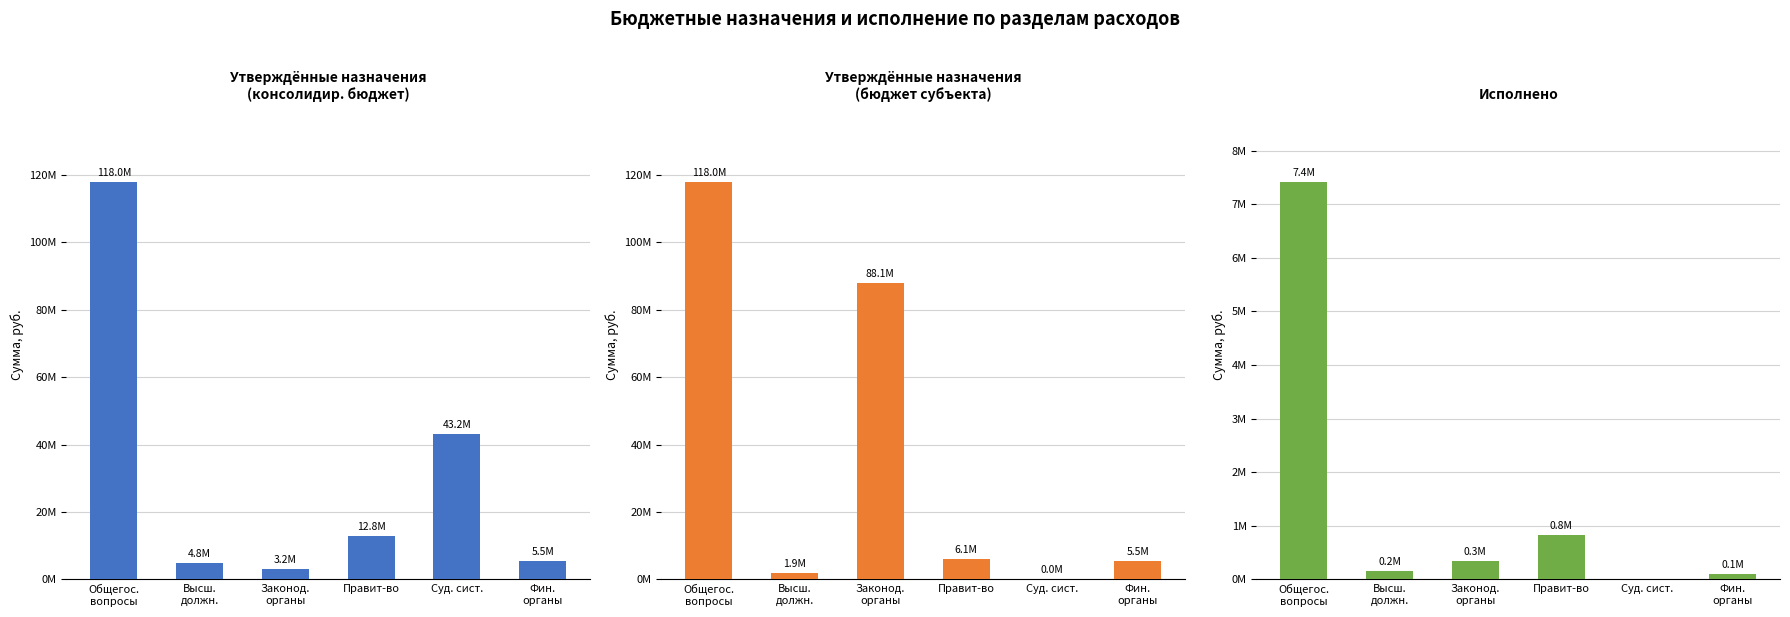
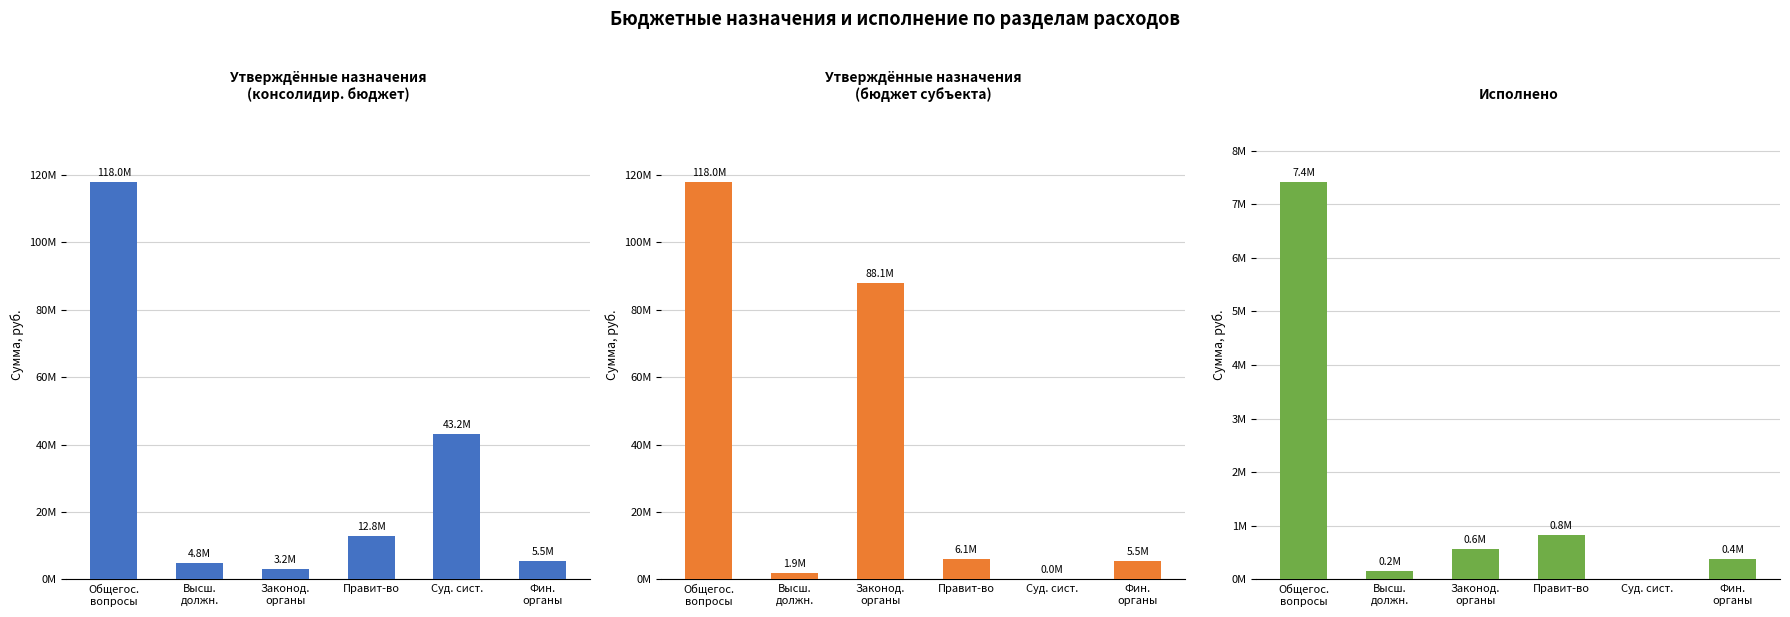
  {
    "Утверждённые назначения (консолидир. бюджет)": {
      "Общегос. вопросы": "118.0M",
      "Высш. должн.": "4.8M",
      "Законод. органы": "3.2M",
      "Правит-во": "12.8M",
      "Суд. сист.": "43.2M",
      "Фин. органы": "5.5M"
    },
    "Утверждённые назначения (бюджет субъекта)": {
      "Общегос. вопросы": "118.0M",
      "Высш. должн.": "1.9M",
      "Законод. органы": "88.1M",
      "Правит-во": "6.1M",
      "Фин. органы": "5.5M"
    },
    "Исполнено": {
      "Общегос. вопросы": "7.4M",
      "Высш. должн.": "0.2M",
-     "Законод. органы": "0.3M",
+     "Законод. органы": "0.6M",
      "Правит-во": "0.8M",
-     "Фин. органы": "0.1M"
+     "Фин. органы": "0.4M"
    }
  }
